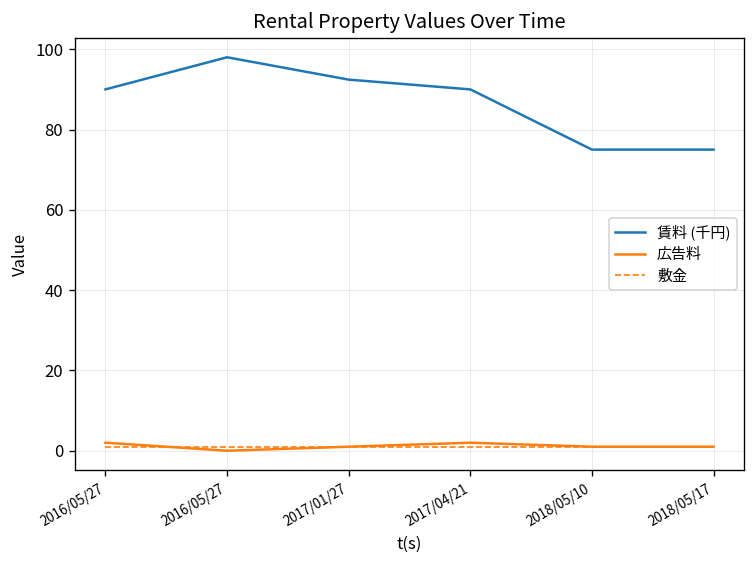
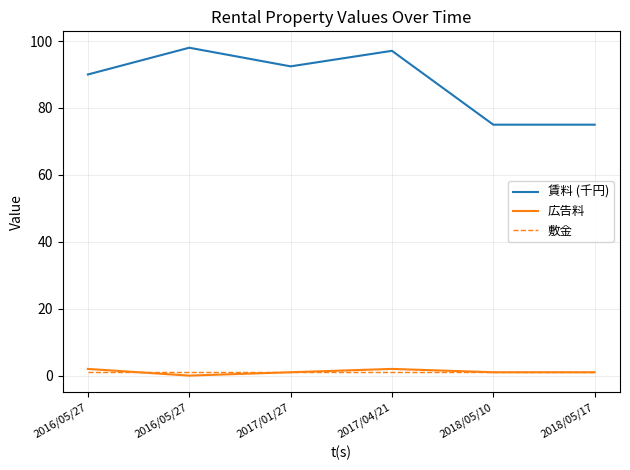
  {
    "賃料 (千円)": {
      "2017/01/27": 92,
-     "2017/04/21": 90,
+     "2017/04/21": 97,
      "2018/05/10": 75,
      "2018/05/17": 75
    }
  }
